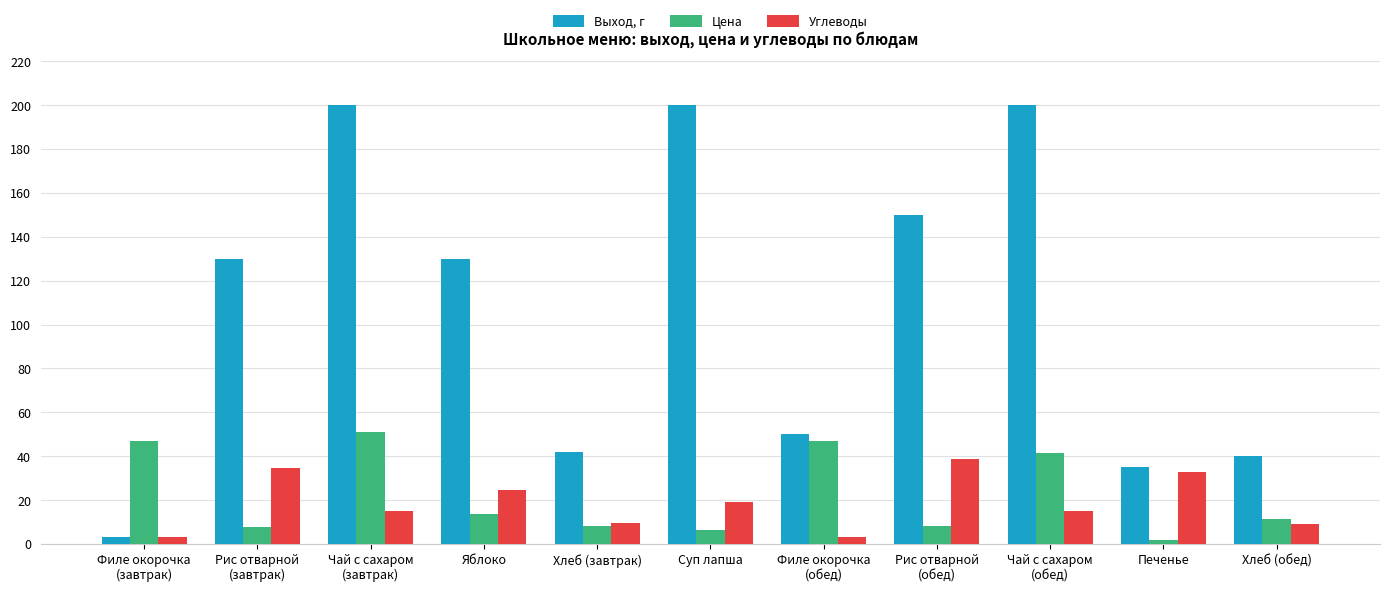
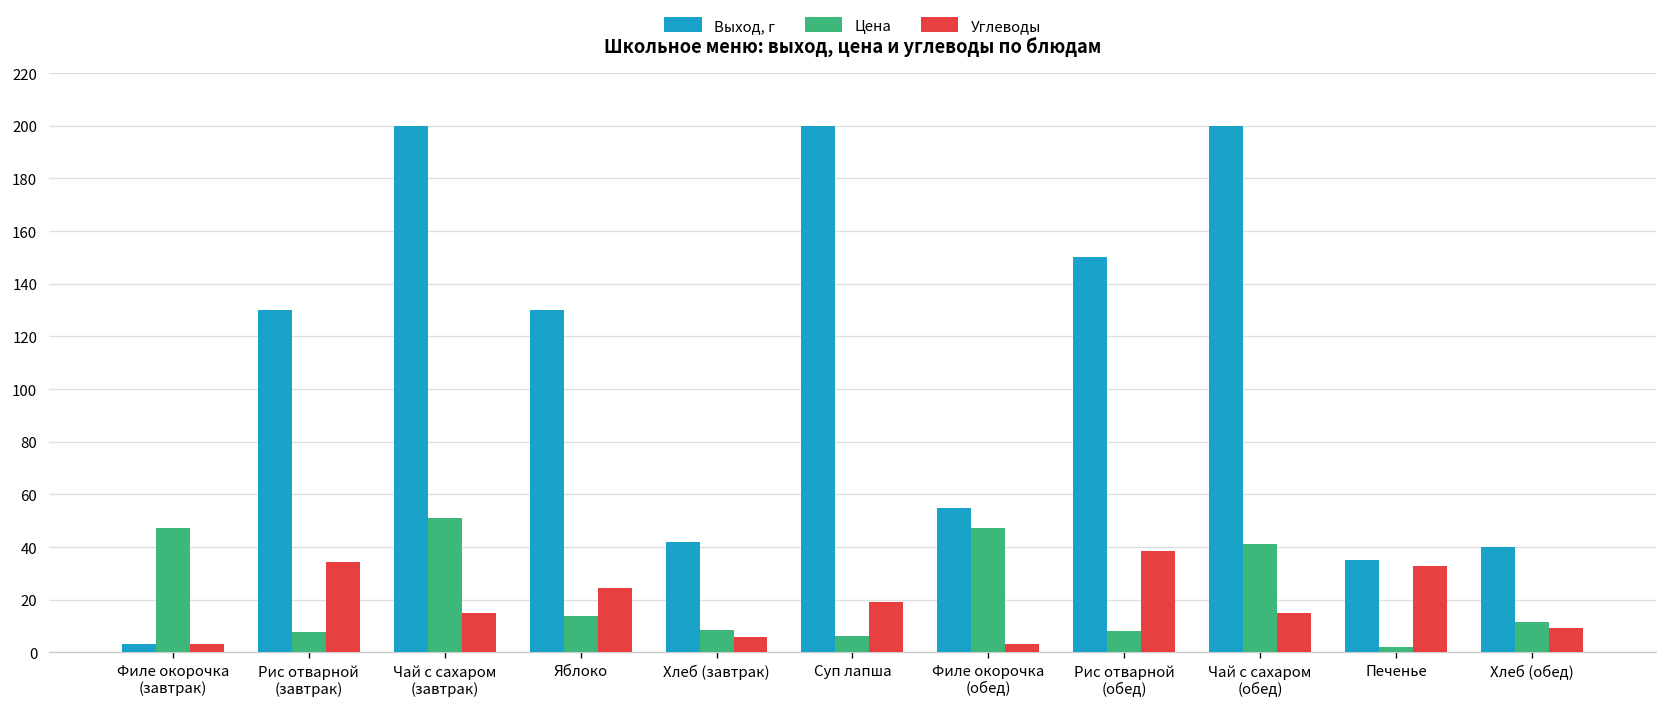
  {
    "Выход, г": {
      "Филе окорочка (завтрак)": 3,
      "Рис отварной (завтрак)": 130,
      "Чай с сахаром (завтрак)": 200,
      "Яблоко": 130,
      "Хлеб (завтрак)": 42,
      "Суп лапша": 200,
-     "Филе окорочка (обед)": 50,
+     "Филе окорочка (обед)": 55,
      "Рис отварной (обед)": 150,
      "Чай с сахаром (обед)": 200,
      "Печенье": 35,
      "Хлеб (обед)": 40
    },
    "Цена": {
      "Филе окорочка (завтрак)": 47,
      "Рис отварной (завтрак)": 8,
      "Чай с сахаром (завтрак)": 51,
      "Яблоко": 14,
      "Хлеб (завтрак)": 8,
      "Суп лапша": 6,
      "Филе окорочка (обед)": 47,
      "Рис отварной (обед)": 8,
      "Чай с сахаром (обед)": 41,
      "Печенье": 2,
      "Хлеб (обед)": 11
    },
    "Углеводы": {
      "Филе окорочка (завтрак)": 3,
      "Рис отварной (завтрак)": 35,
      "Чай с сахаром (завтрак)": 15,
      "Яблоко": 25,
-     "Хлеб (завтрак)": 10,
+     "Хлеб (завтрак)": 6,
      "Суп лапша": 19,
      "Филе окорочка (обед)": 3,
      "Рис отварной (обед)": 39,
      "Чай с сахаром (обед)": 15,
      "Печенье": 33,
      "Хлеб (обед)": 9
    }
  }
